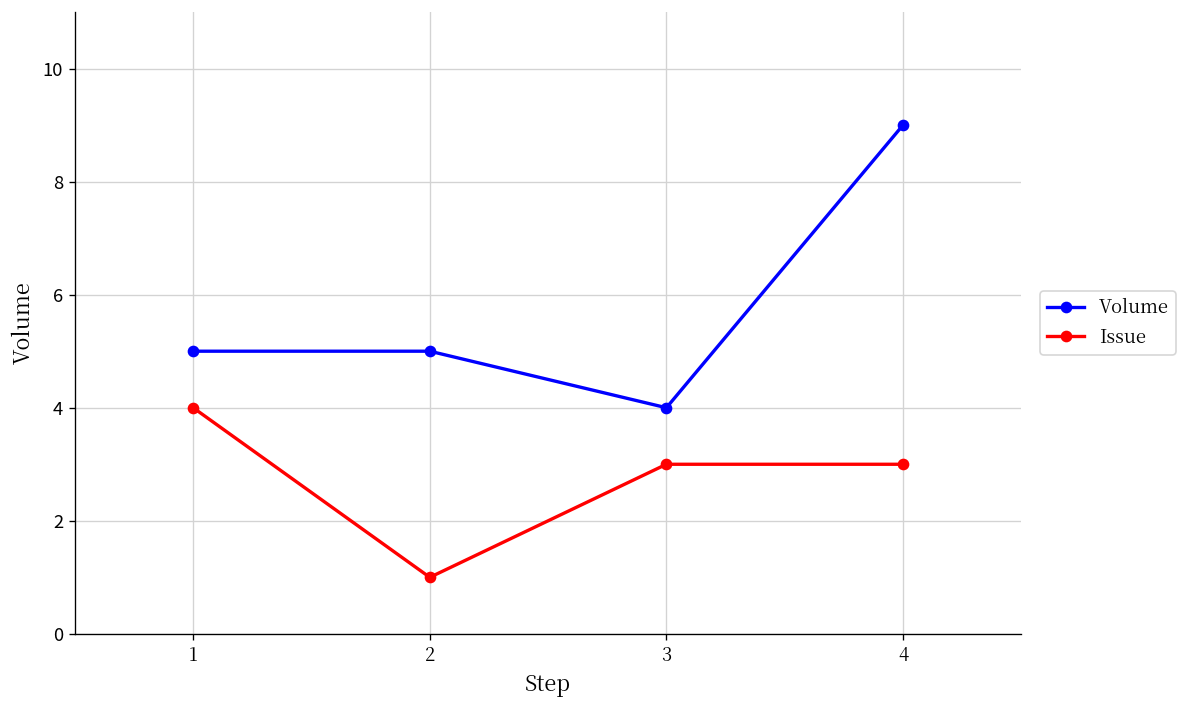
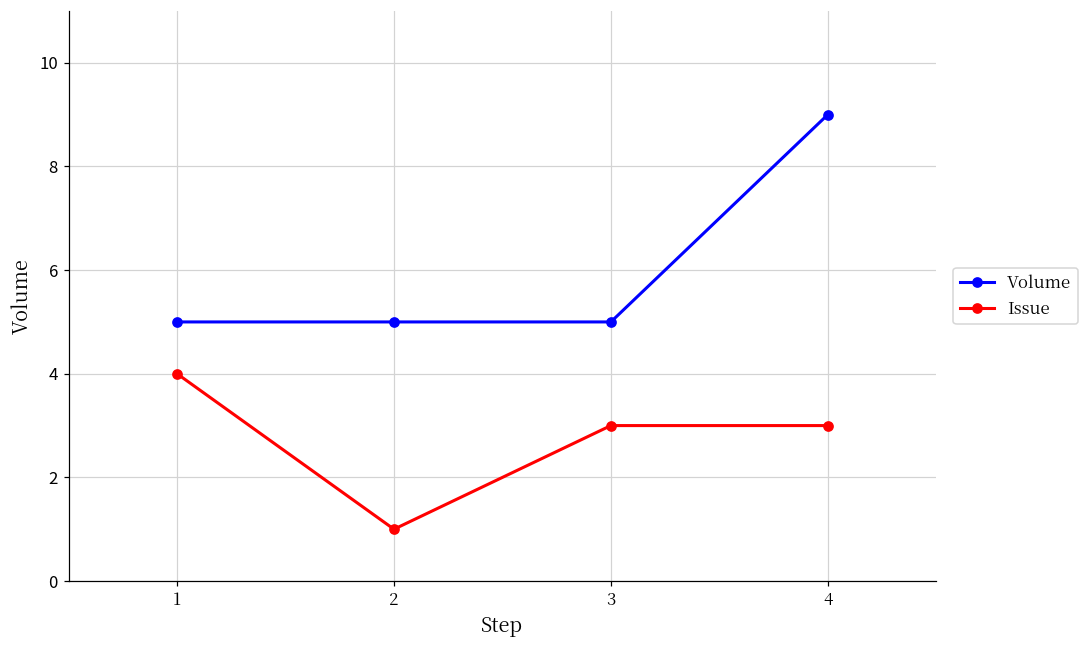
  {
    "Volume": {
      "1": 5,
      "2": 5,
-     "3": 4,
+     "3": 5,
      "4": 9
    },
    "Issue": {
      "1": 4,
      "2": 1,
      "3": 3,
      "4": 3
    }
  }
